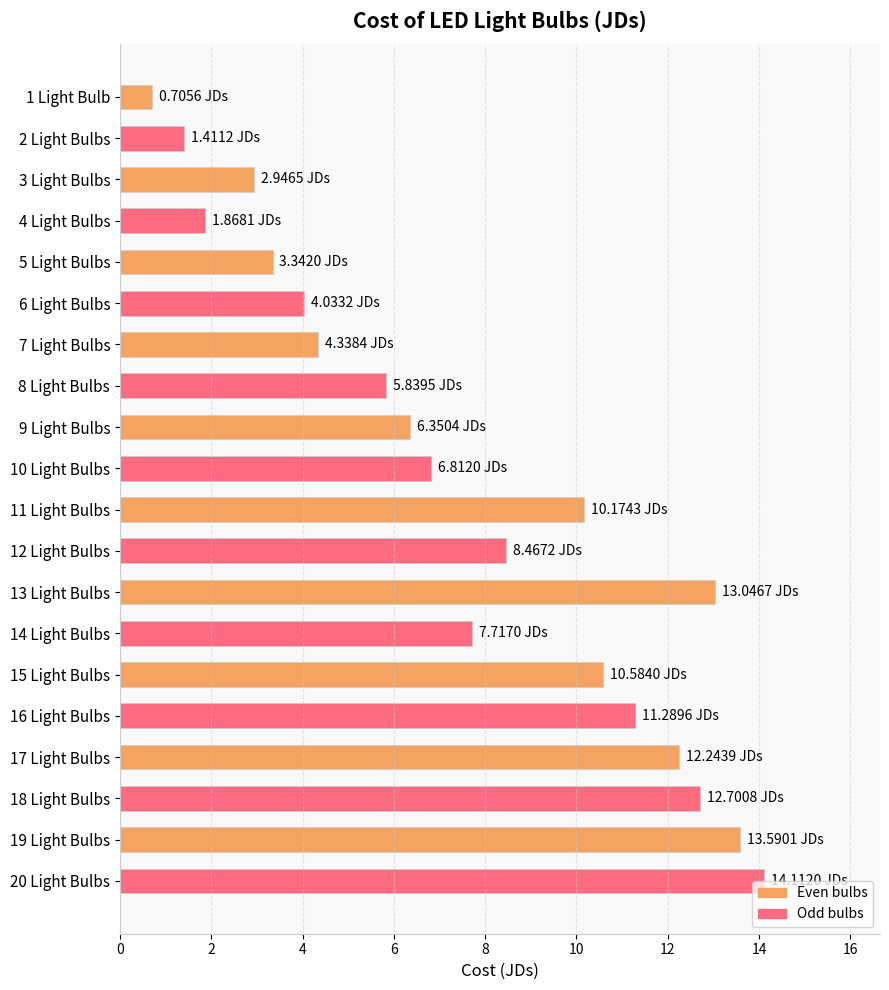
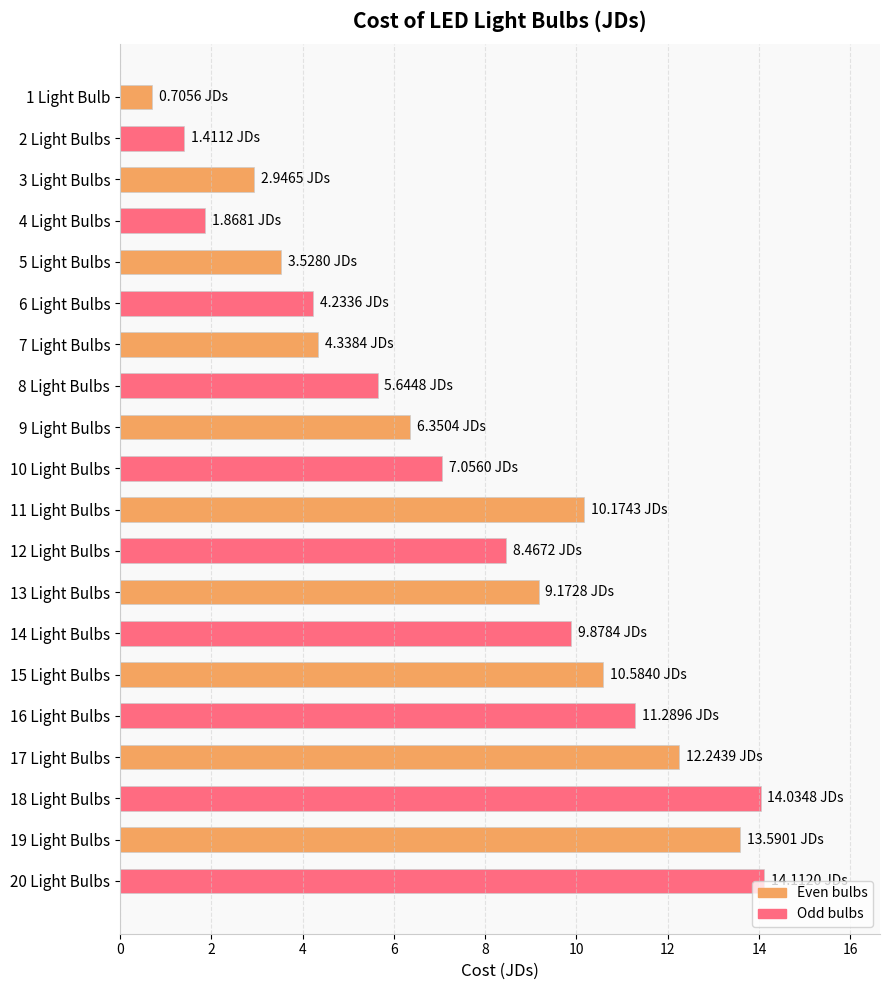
  {
    "1 Light Bulb": 0.7056,
    "2 Light Bulbs": 1.4112,
    "3 Light Bulbs": 2.9465,
    "4 Light Bulbs": 1.8681,
-   "5 Light Bulbs": 3.3420,
-   "6 Light Bulbs": 4.0332,
+   "5 Light Bulbs": 3.5280,
+   "6 Light Bulbs": 4.2336,
    "7 Light Bulbs": 4.3384,
-   "8 Light Bulbs": 5.8395,
+   "8 Light Bulbs": 5.6448,
    "9 Light Bulbs": 6.3504,
-   "10 Light Bulbs": 6.8120,
+   "10 Light Bulbs": 7.0560,
    "11 Light Bulbs": 10.1743,
    "12 Light Bulbs": 8.4672,
-   "13 Light Bulbs": 13.0467,
-   "14 Light Bulbs": 7.7170,
+   "13 Light Bulbs": 9.1728,
+   "14 Light Bulbs": 9.8784,
    "15 Light Bulbs": 10.5840,
    "16 Light Bulbs": 11.2896,
    "17 Light Bulbs": 12.2439,
-   "18 Light Bulbs": 12.7008,
+   "18 Light Bulbs": 14.0348,
    "19 Light Bulbs": 13.5901
  }
